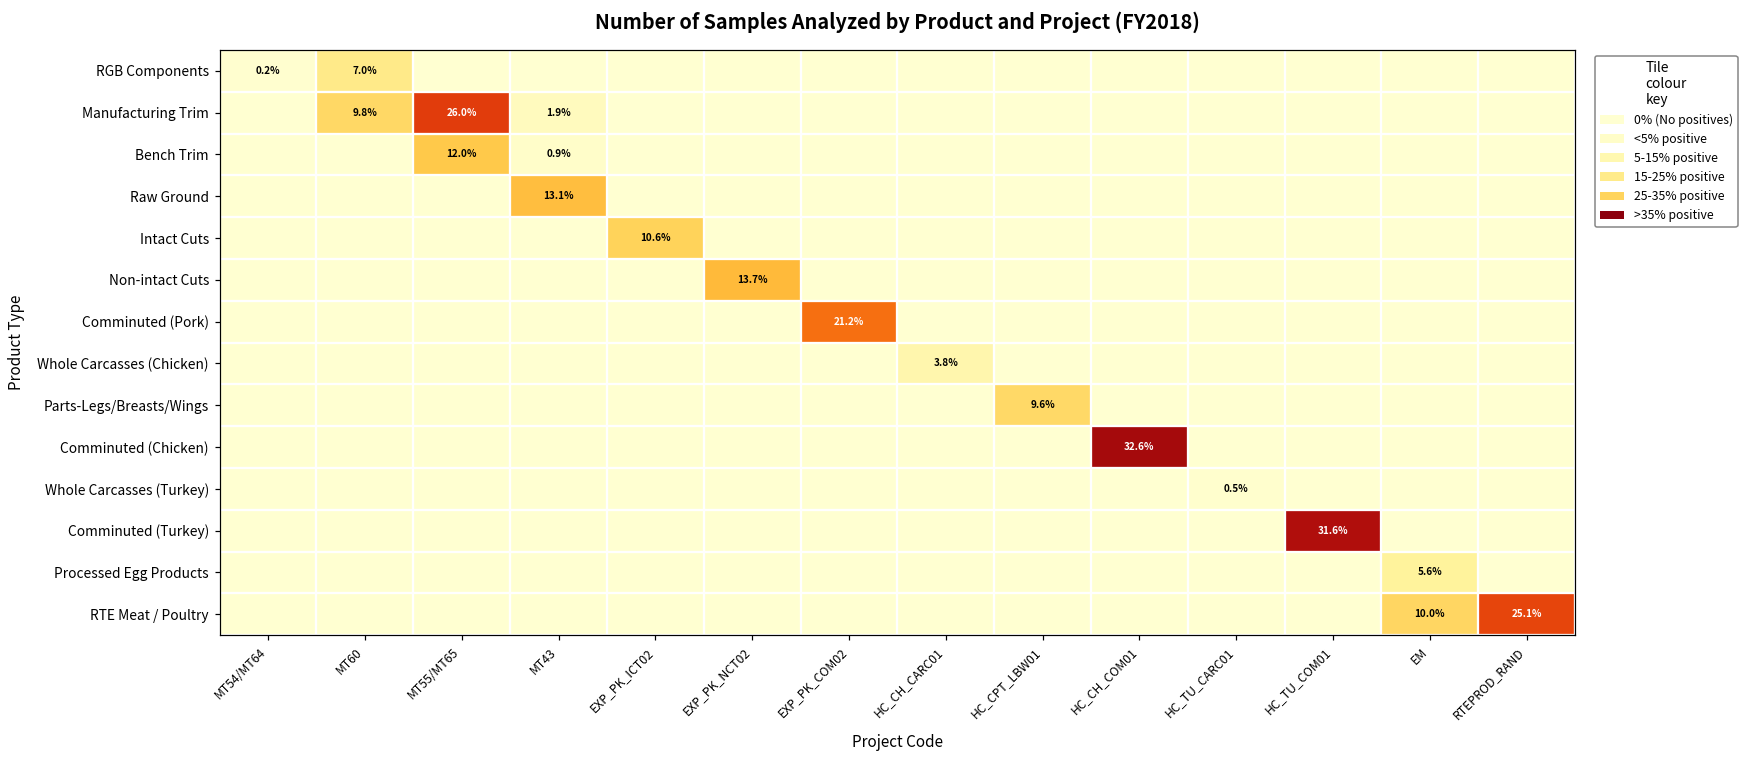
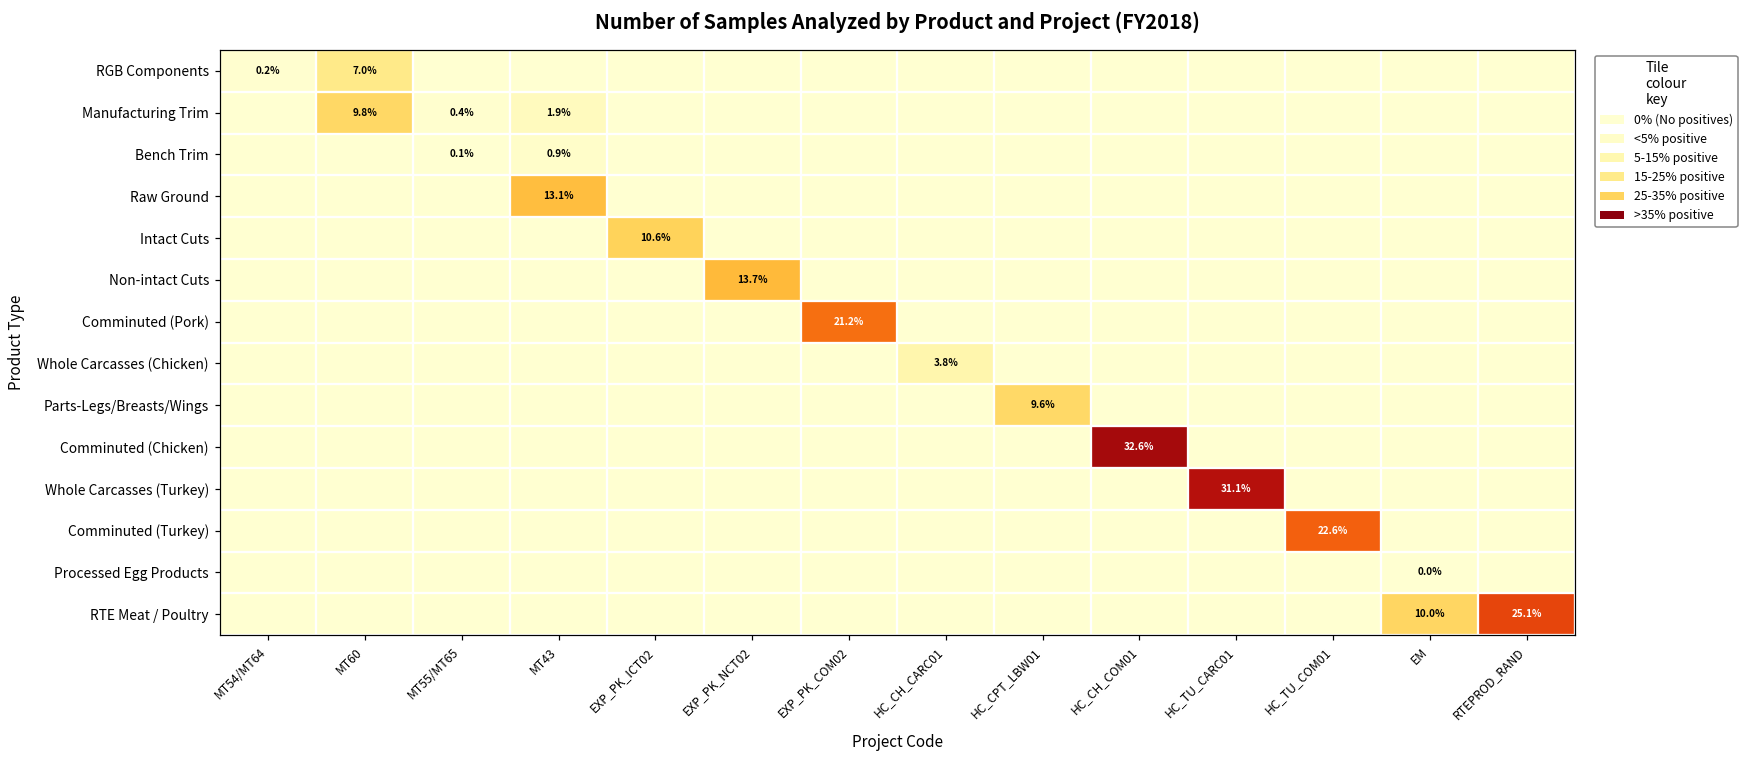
  {
    "RGB Components": {
      "MT54/MT64": "0.2%",
      "MT60": "7.0%"
    },
    "Manufacturing Trim": {
      "MT60": "9.8%",
-     "MT55/MT65": "26.0%",
+     "MT55/MT65": "0.4%",
      "MT43": "1.9%"
    },
    "Bench Trim": {
-     "MT55/MT65": "12.0%",
+     "MT55/MT65": "0.1%",
      "MT43": "0.9%"
    },
    "Raw Ground": {
      "MT43": "13.1%"
    },
    "Intact Cuts": {
      "EXP_PK_ICT02": "10.6%"
    },
    "Non-intact Cuts": {
      "EXP_PK_NCT02": "13.7%"
    },
    "Comminuted (Pork)": {
      "EXP_PK_COM02": "21.2%"
    },
    "Whole Carcasses (Chicken)": {
      "HC_CH_CARC01": "3.8%"
    },
    "Parts-Legs/Breasts/Wings": {
      "HC_CPT_LBW01": "9.6%"
    },
    "Comminuted (Chicken)": {
      "HC_CH_COM01": "32.6%"
    },
    "Whole Carcasses (Turkey)": {
-     "HC_TU_CARC01": "0.5%"
+     "HC_TU_CARC01": "31.1%"
    },
    "Comminuted (Turkey)": {
-     "HC_TU_COM01": "31.6%"
+     "HC_TU_COM01": "22.6%"
    },
    "Processed Egg Products": {
-     "EM": "5.6%"
+     "EM": "0.0%"
    },
    "RTE Meat / Poultry": {
      "EM": "10.0%",
      "RTEPROD_RAND": "25.1%"
    }
  }
